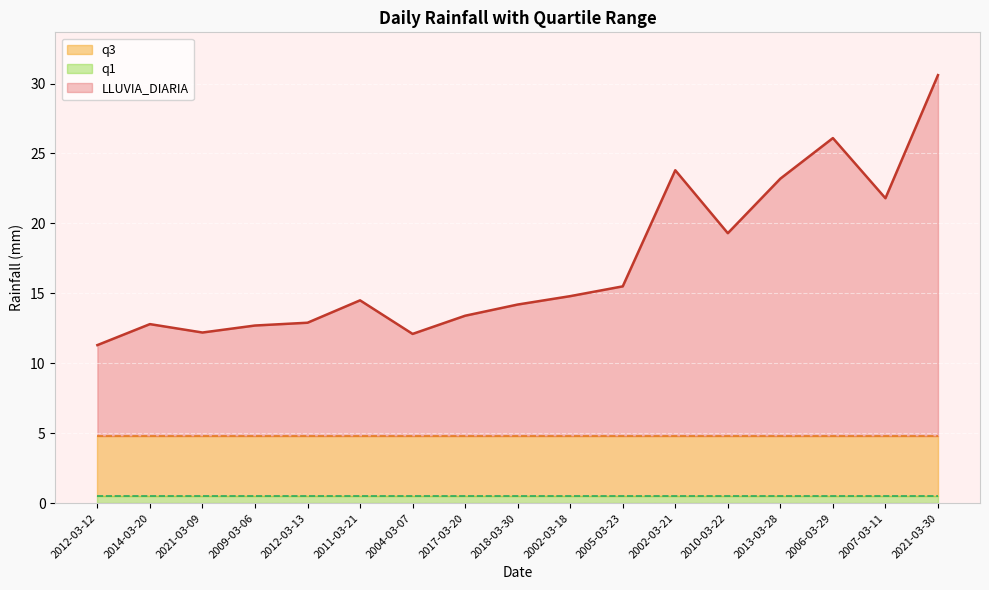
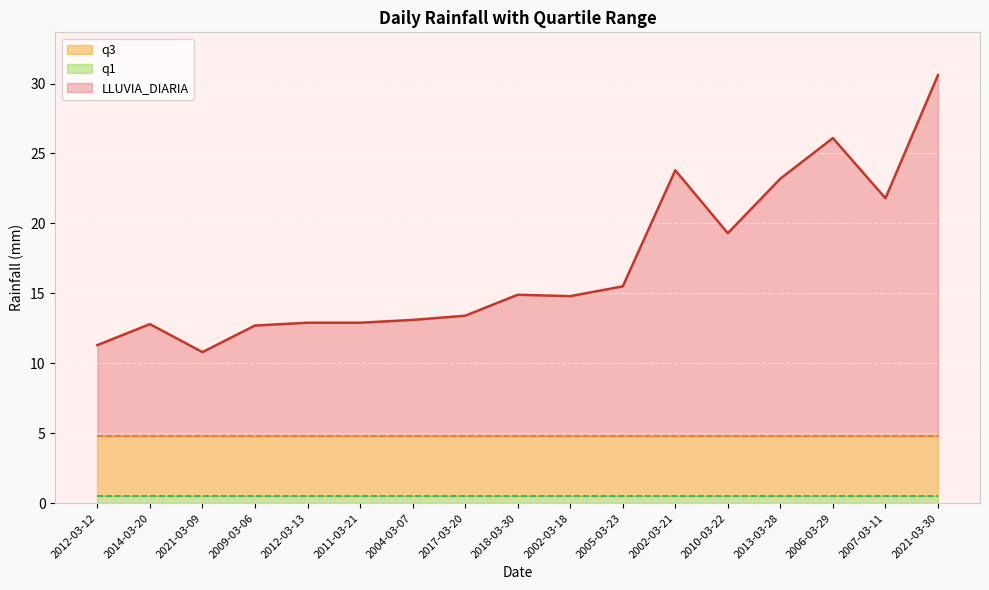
  {
    "LLUVIA_DIARIA": {
      "2012-03-12": 11.3,
      "2014-03-20": 12.8,
-     "2021-03-09": 12.2,
+     "2021-03-09": 10.8,
      "2009-03-06": 12.7,
      "2012-03-13": 12.9,
-     "2011-03-21": 14.5,
-     "2004-03-07": 12.1,
+     "2011-03-21": 12.9,
+     "2004-03-07": 13.1,
      "2017-03-20": 13.4,
-     "2018-03-30": 14.2,
+     "2018-03-30": 14.9,
      "2002-03-18": 14.8,
      "2005-03-23": 15.5,
      "2002-03-21": 23.8,
      "2010-03-22": 19.3,
      "2013-03-28": 23.2,
      "2006-03-29": 26.1,
      "2007-03-11": 21.8,
      "2021-03-30": 30.6
    },
    "q3": {
      "2012-03-12": 4.8,
      "2014-03-20": 4.8,
      "2021-03-09": 4.8,
      "2009-03-06": 4.8,
      "2012-03-13": 4.8,
      "2011-03-21": 4.8,
      "2004-03-07": 4.8,
      "2017-03-20": 4.8,
      "2018-03-30": 4.8,
      "2002-03-18": 4.8,
      "2005-03-23": 4.8,
      "2002-03-21": 4.8,
      "2010-03-22": 4.8,
      "2013-03-28": 4.8,
      "2006-03-29": 4.8,
      "2007-03-11": 4.8,
      "2021-03-30": 4.8
    },
    "q1": {
      "2012-03-12": 0.5,
      "2014-03-20": 0.5,
      "2021-03-09": 0.5,
      "2009-03-06": 0.5,
      "2012-03-13": 0.5,
      "2011-03-21": 0.5,
      "2004-03-07": 0.5,
      "2017-03-20": 0.5,
      "2018-03-30": 0.5,
      "2002-03-18": 0.5,
      "2005-03-23": 0.5,
      "2002-03-21": 0.5,
      "2010-03-22": 0.5,
      "2013-03-28": 0.5,
      "2006-03-29": 0.5,
      "2007-03-11": 0.5,
      "2021-03-30": 0.5
    }
  }
